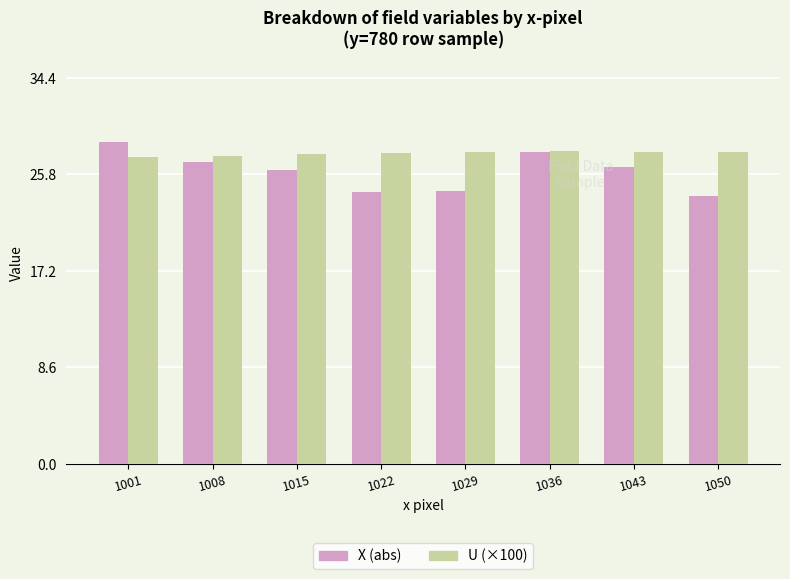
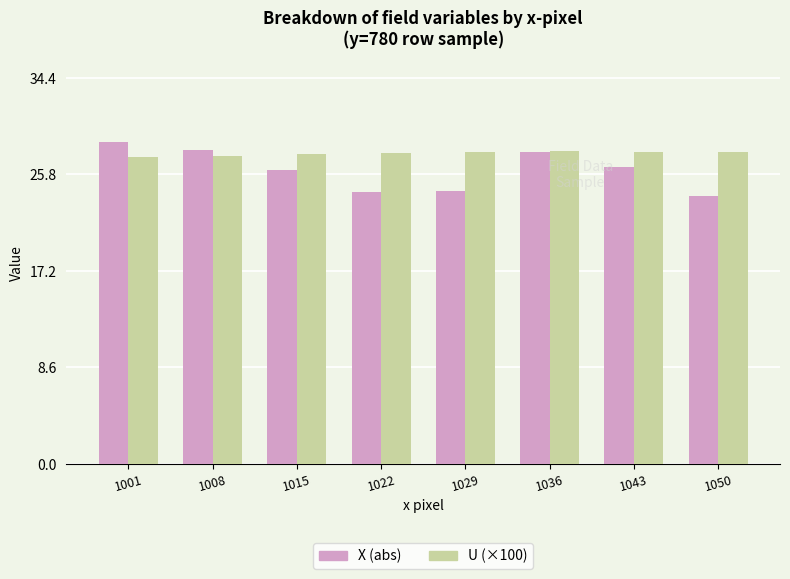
  {
    "X (abs)": {
      "1001": 28.7,
-     "1008": 26.9,
+     "1008": 28.0,
      "1015": 26.2,
      "1022": 24.3,
      "1029": 24.3,
      "1036": 27.8,
      "1043": 26.5,
      "1050": 23.9
    },
    "U (×100)": {
      "1001": 27.4,
      "1008": 27.5,
      "1015": 27.6,
      "1022": 27.7,
      "1029": 27.8,
      "1036": 27.9,
      "1043": 27.8,
      "1050": 27.8
    }
  }
